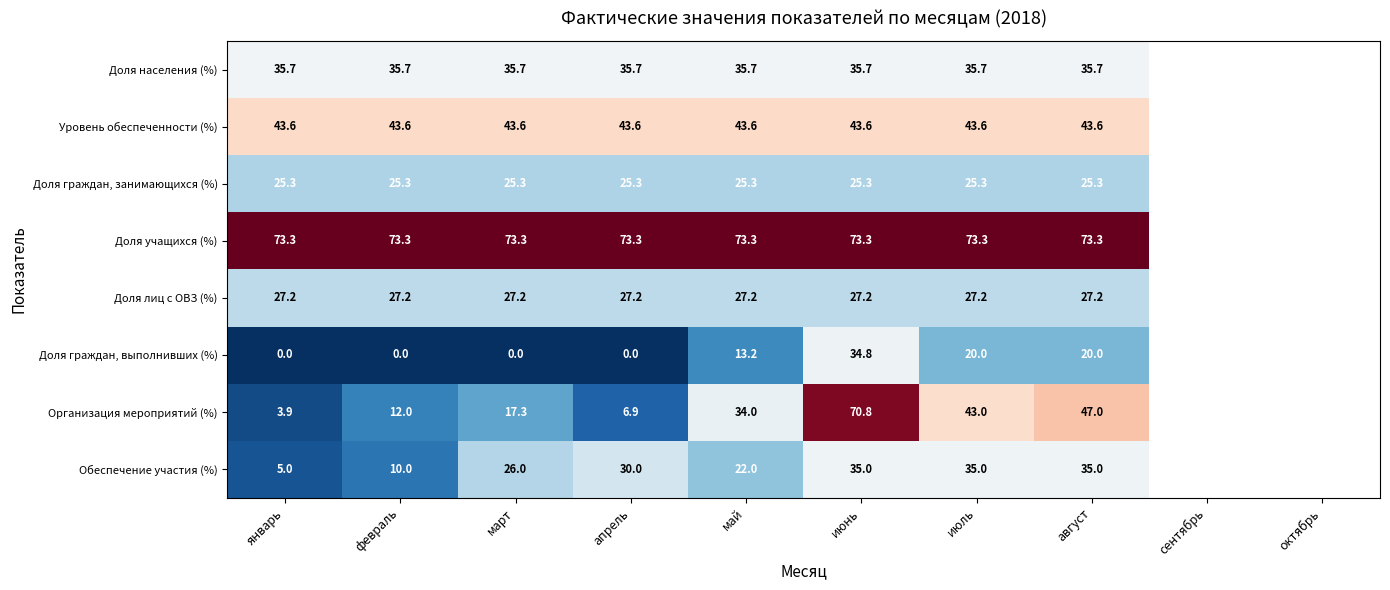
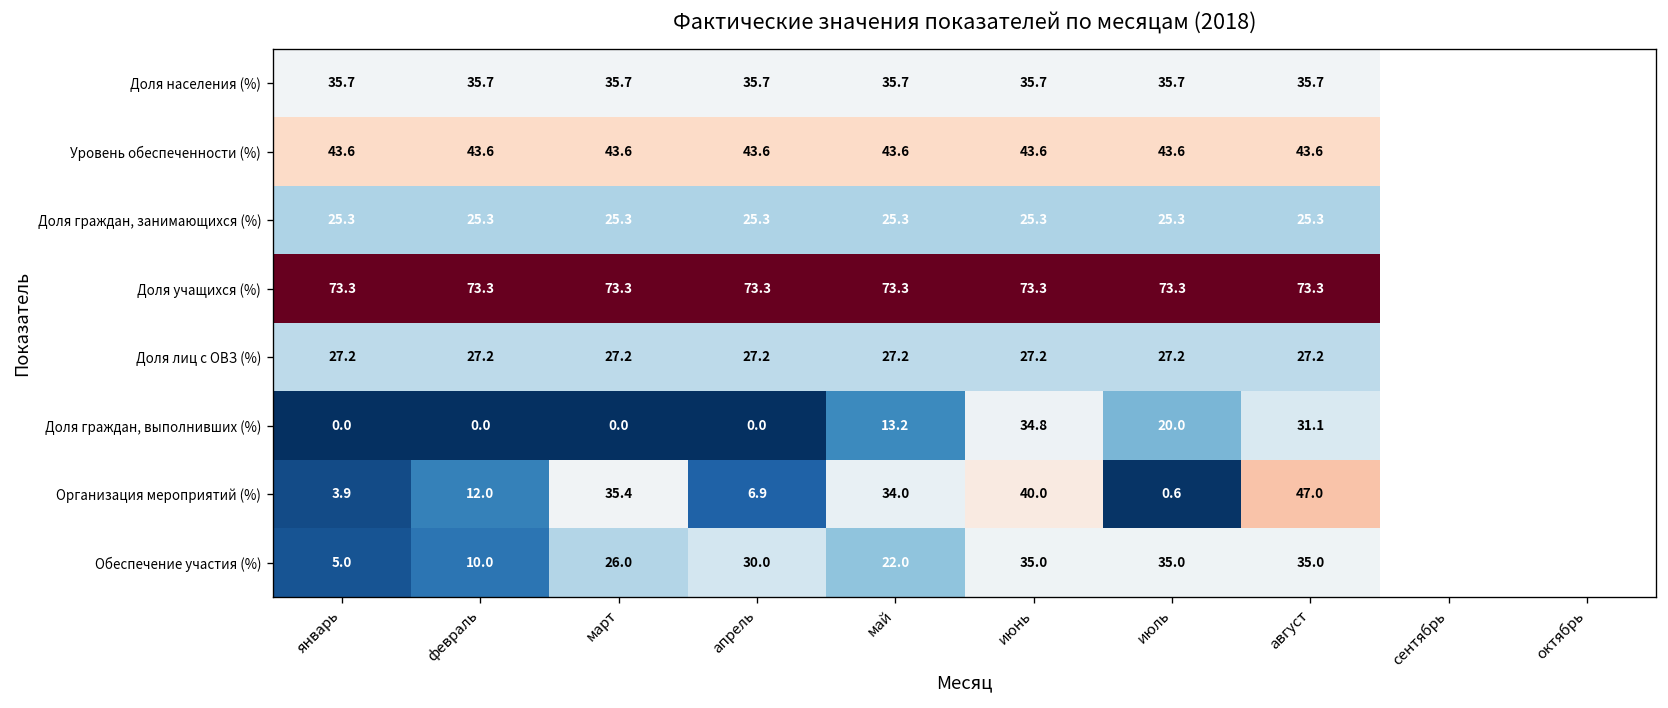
  {
    "Доля населения (%)": {
      "январь": 35.7,
      "февраль": 35.7,
      "март": 35.7,
      "апрель": 35.7,
      "май": 35.7,
      "июнь": 35.7,
      "июль": 35.7,
      "август": 35.7
    },
    "Уровень обеспеченности (%)": {
      "январь": 43.6,
      "февраль": 43.6,
      "март": 43.6,
      "апрель": 43.6,
      "май": 43.6,
      "июнь": 43.6,
      "июль": 43.6,
      "август": 43.6
    },
    "Доля граждан, занимающихся (%)": {
      "январь": 25.3,
      "февраль": 25.3,
      "март": 25.3,
      "апрель": 25.3,
      "май": 25.3,
      "июнь": 25.3,
      "июль": 25.3,
      "август": 25.3
    },
    "Доля учащихся (%)": {
      "январь": 73.3,
      "февраль": 73.3,
      "март": 73.3,
      "апрель": 73.3,
      "май": 73.3,
      "июнь": 73.3,
      "июль": 73.3,
      "август": 73.3
    },
    "Доля лиц с ОВЗ (%)": {
      "январь": 27.2,
      "февраль": 27.2,
      "март": 27.2,
      "апрель": 27.2,
      "май": 27.2,
      "июнь": 27.2,
      "июль": 27.2,
      "август": 27.2
    },
    "Доля граждан, выполнивших (%)": {
      "январь": 0.0,
      "февраль": 0.0,
      "март": 0.0,
      "апрель": 0.0,
      "май": 13.2,
      "июнь": 34.8,
      "июль": 20.0,
-     "август": 20.0
+     "август": 31.1
    },
    "Организация мероприятий (%)": {
      "январь": 3.9,
      "февраль": 12.0,
-     "март": 17.3,
+     "март": 35.4,
      "апрель": 6.9,
      "май": 34.0,
-     "июнь": 70.8,
-     "июль": 43.0,
+     "июнь": 40.0,
+     "июль": 0.6,
      "август": 47.0
    },
    "Обеспечение участия (%)": {
      "январь": 5.0,
      "февраль": 10.0,
      "март": 26.0,
      "апрель": 30.0,
      "май": 22.0,
      "июнь": 35.0,
      "июль": 35.0,
      "август": 35.0
    }
  }
